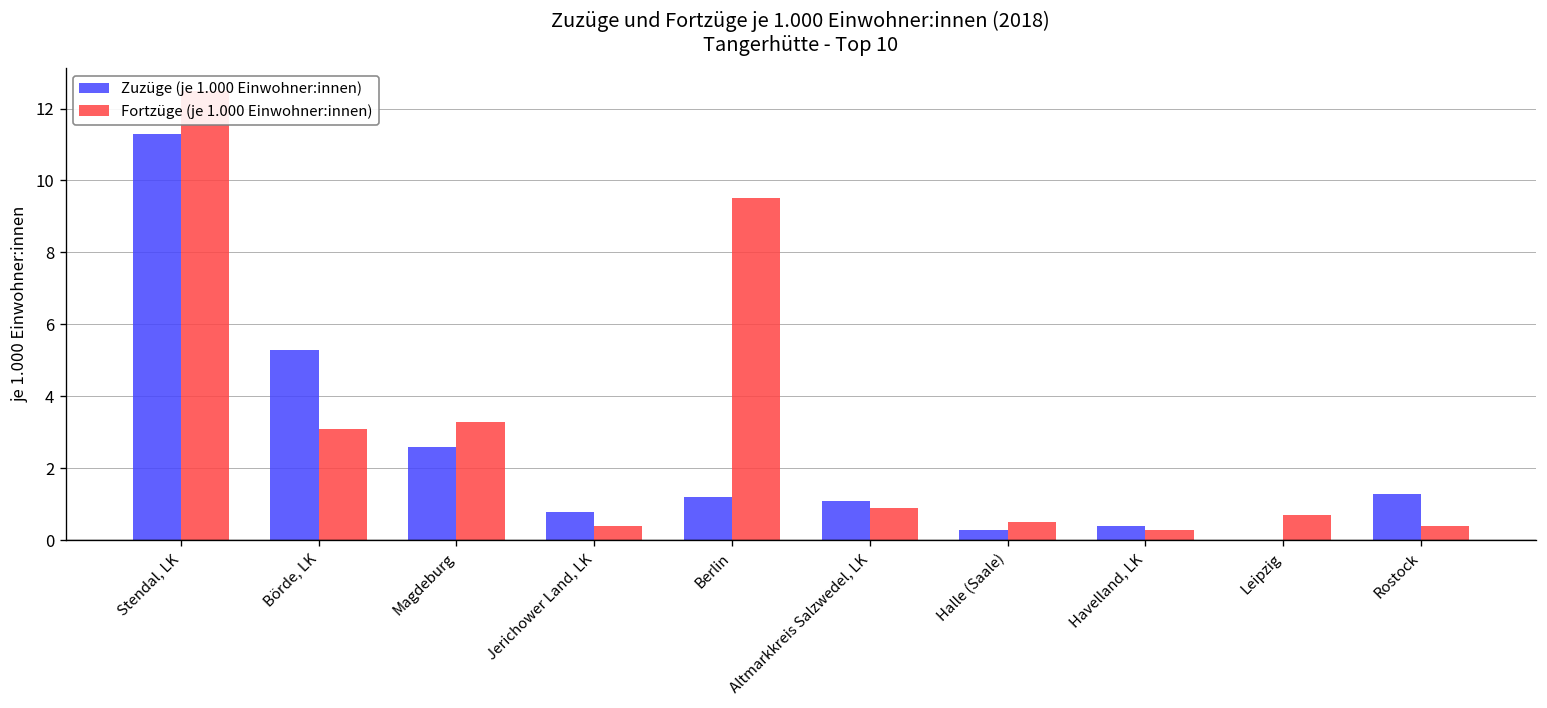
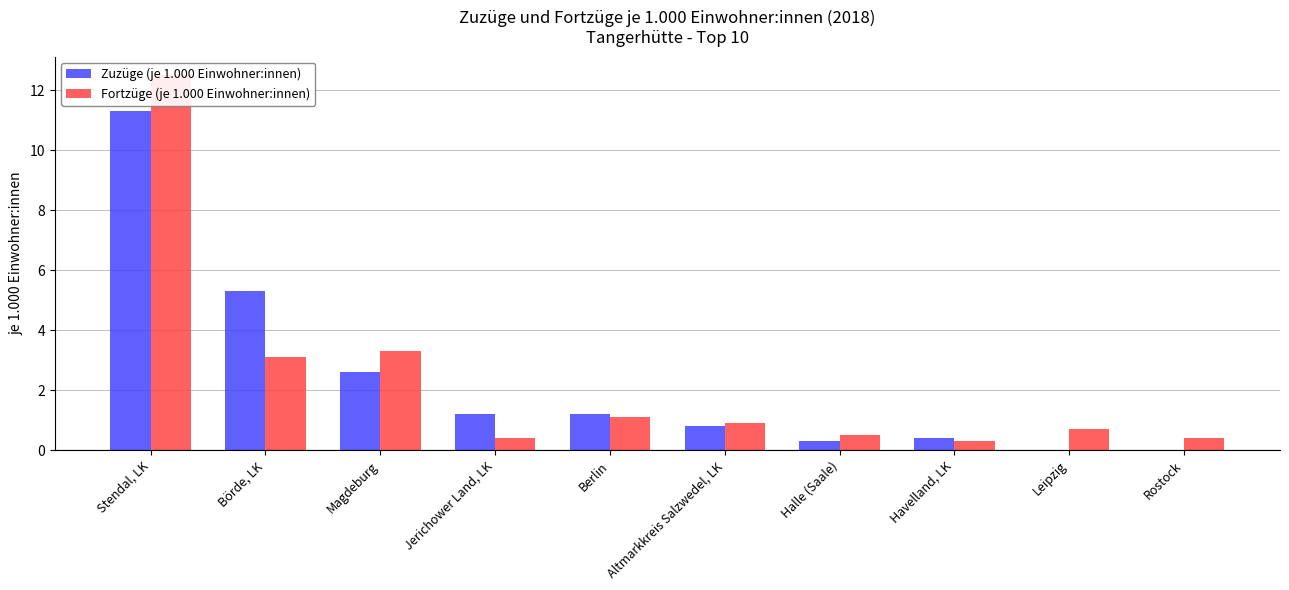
  {
    "Zuzüge (je 1.000 Einwohner:innen)": {
      "Stendal, LK": 11.3,
      "Börde, LK": 5.3,
      "Magdeburg": 2.6,
-     "Jerichower Land, LK": 0.8,
+     "Jerichower Land, LK": 1.2,
      "Berlin": 1.2,
-     "Altmarkkreis Salzwedel, LK": 1.1,
+     "Altmarkkreis Salzwedel, LK": 0.8,
      "Halle (Saale)": 0.3,
      "Havelland, LK": 0.4,
      "Leipzig": 0.0,
-     "Rostock": 1.3
+     "Rostock": 0.0
    },
    "Fortzüge (je 1.000 Einwohner:innen)": {
      "Börde, LK": 3.1,
      "Magdeburg": 3.3,
      "Jerichower Land, LK": 0.4,
-     "Berlin": 9.5,
+     "Berlin": 1.1,
      "Altmarkkreis Salzwedel, LK": 0.9,
      "Halle (Saale)": 0.5,
      "Havelland, LK": 0.3,
      "Leipzig": 0.7,
      "Rostock": 0.4
    }
  }
